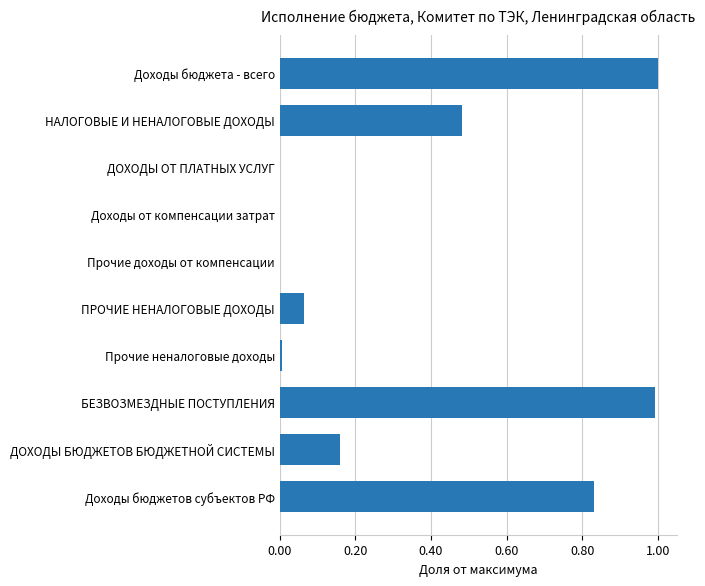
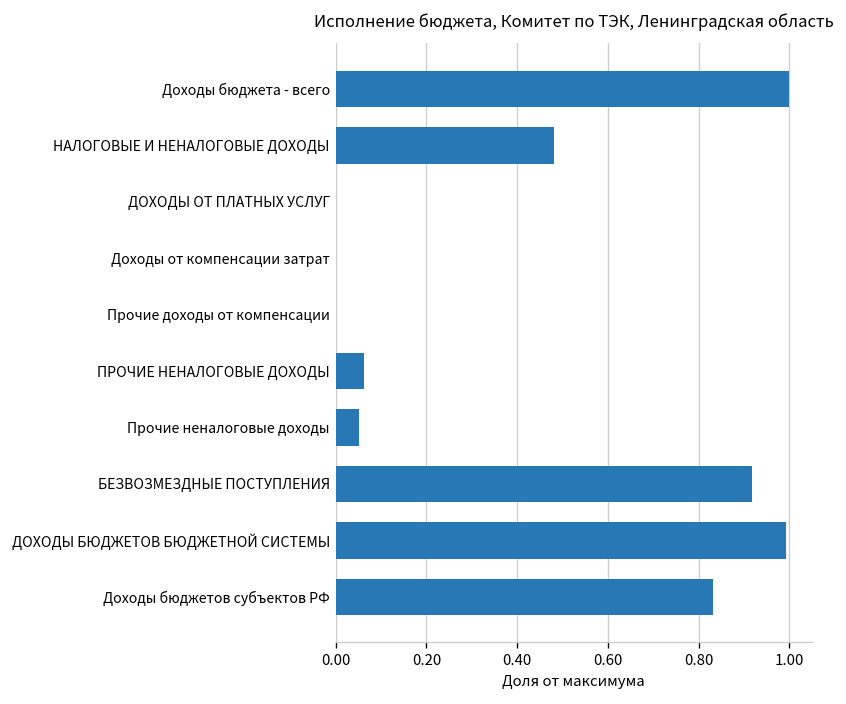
  {
    "Доходы бюджета - всего": 1.00,
    "НАЛОГОВЫЕ И НЕНАЛОГОВЫЕ ДОХОДЫ": 0.48,
    "ПРОЧИЕ НЕНАЛОГОВЫЕ ДОХОДЫ": 0.06,
-   "Прочие неналоговые доходы": 0.01,
-   "БЕЗВОЗМЕЗДНЫЕ ПОСТУПЛЕНИЯ": 0.99,
-   "ДОХОДЫ БЮДЖЕТОВ БЮДЖЕТНОЙ СИСТЕМЫ": 0.16,
+   "Прочие неналоговые доходы": 0.05,
+   "БЕЗВОЗМЕЗДНЫЕ ПОСТУПЛЕНИЯ": 0.92,
+   "ДОХОДЫ БЮДЖЕТОВ БЮДЖЕТНОЙ СИСТЕМЫ": 0.99,
    "Доходы бюджетов субъектов РФ": 0.83
  }
